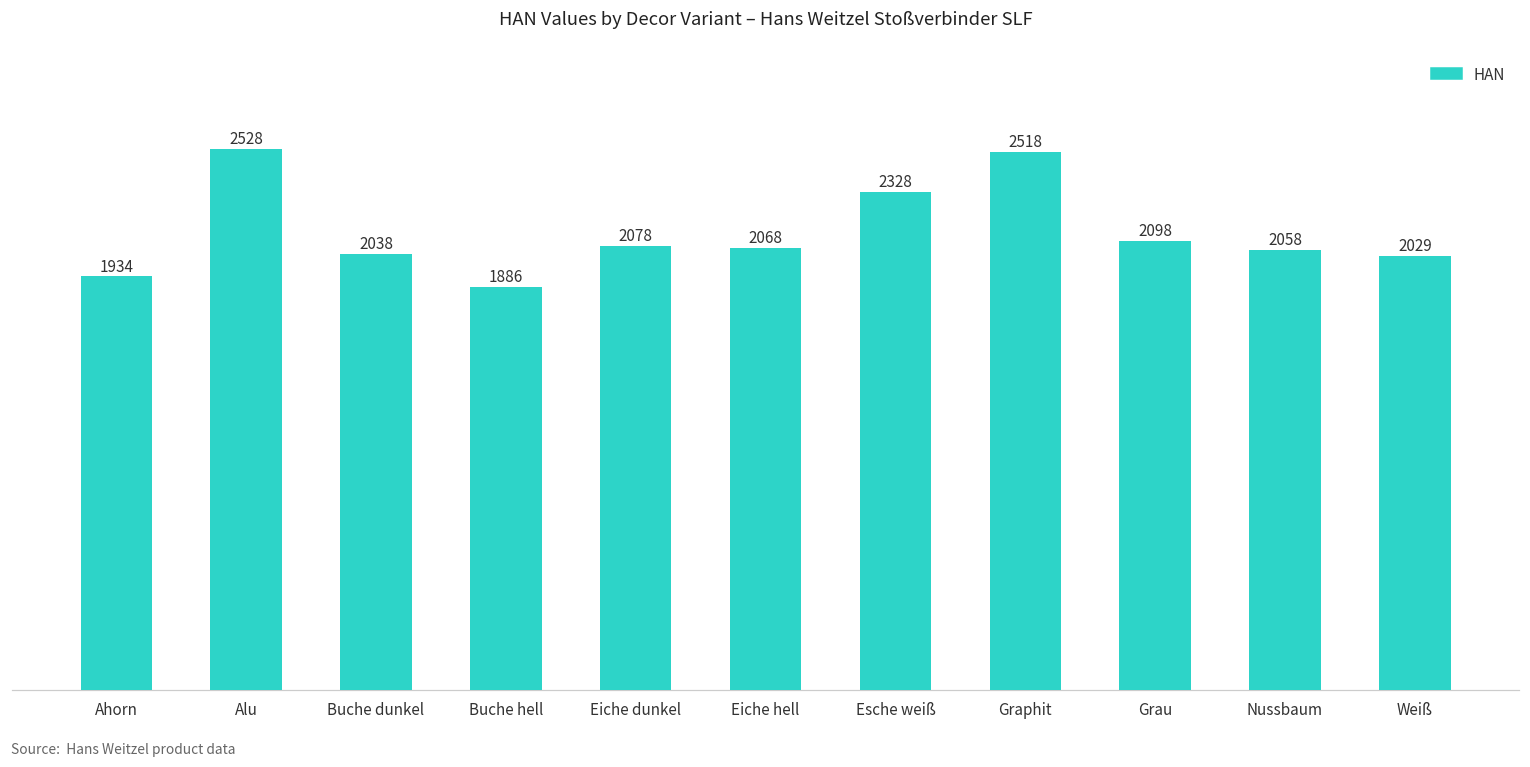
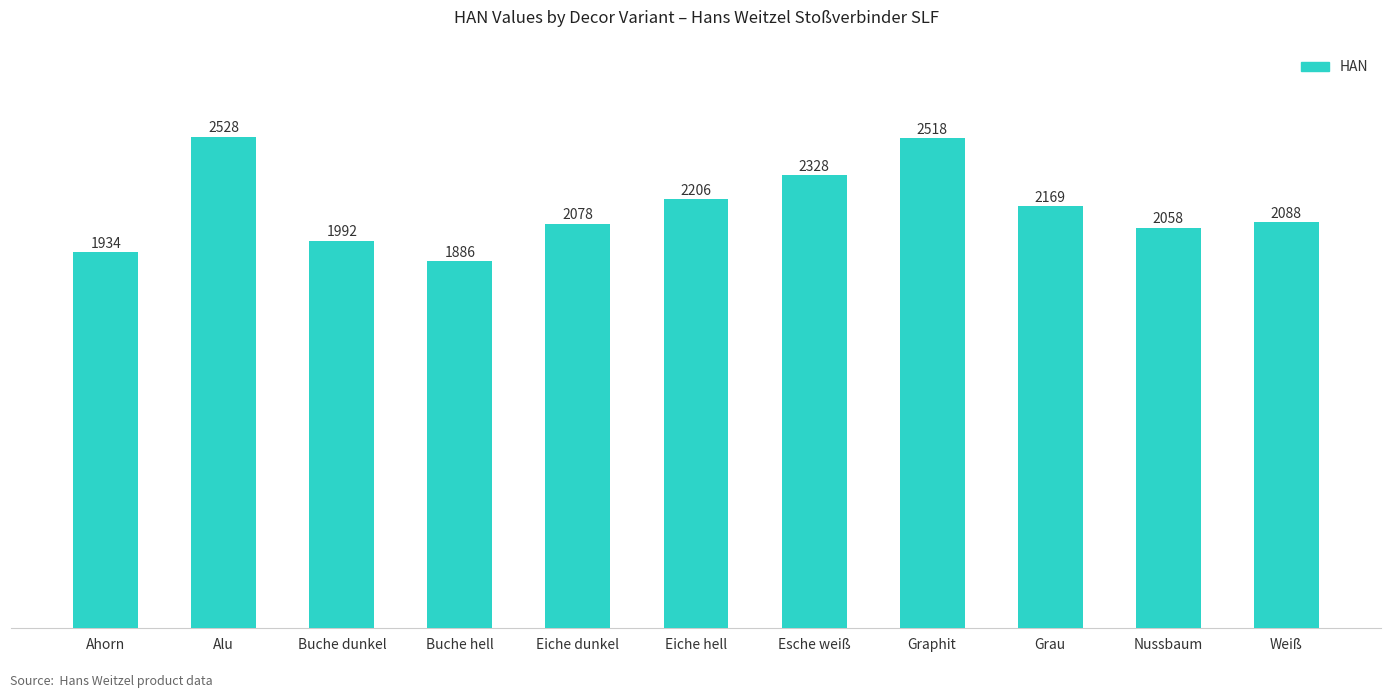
  {
    "Ahorn": 1934,
    "Alu": 2528,
-   "Buche dunkel": 2038,
+   "Buche dunkel": 1992,
    "Buche hell": 1886,
    "Eiche dunkel": 2078,
-   "Eiche hell": 2068,
+   "Eiche hell": 2206,
    "Esche weiß": 2328,
    "Graphit": 2518,
-   "Grau": 2098,
+   "Grau": 2169,
    "Nussbaum": 2058,
-   "Weiß": 2029
+   "Weiß": 2088
  }
